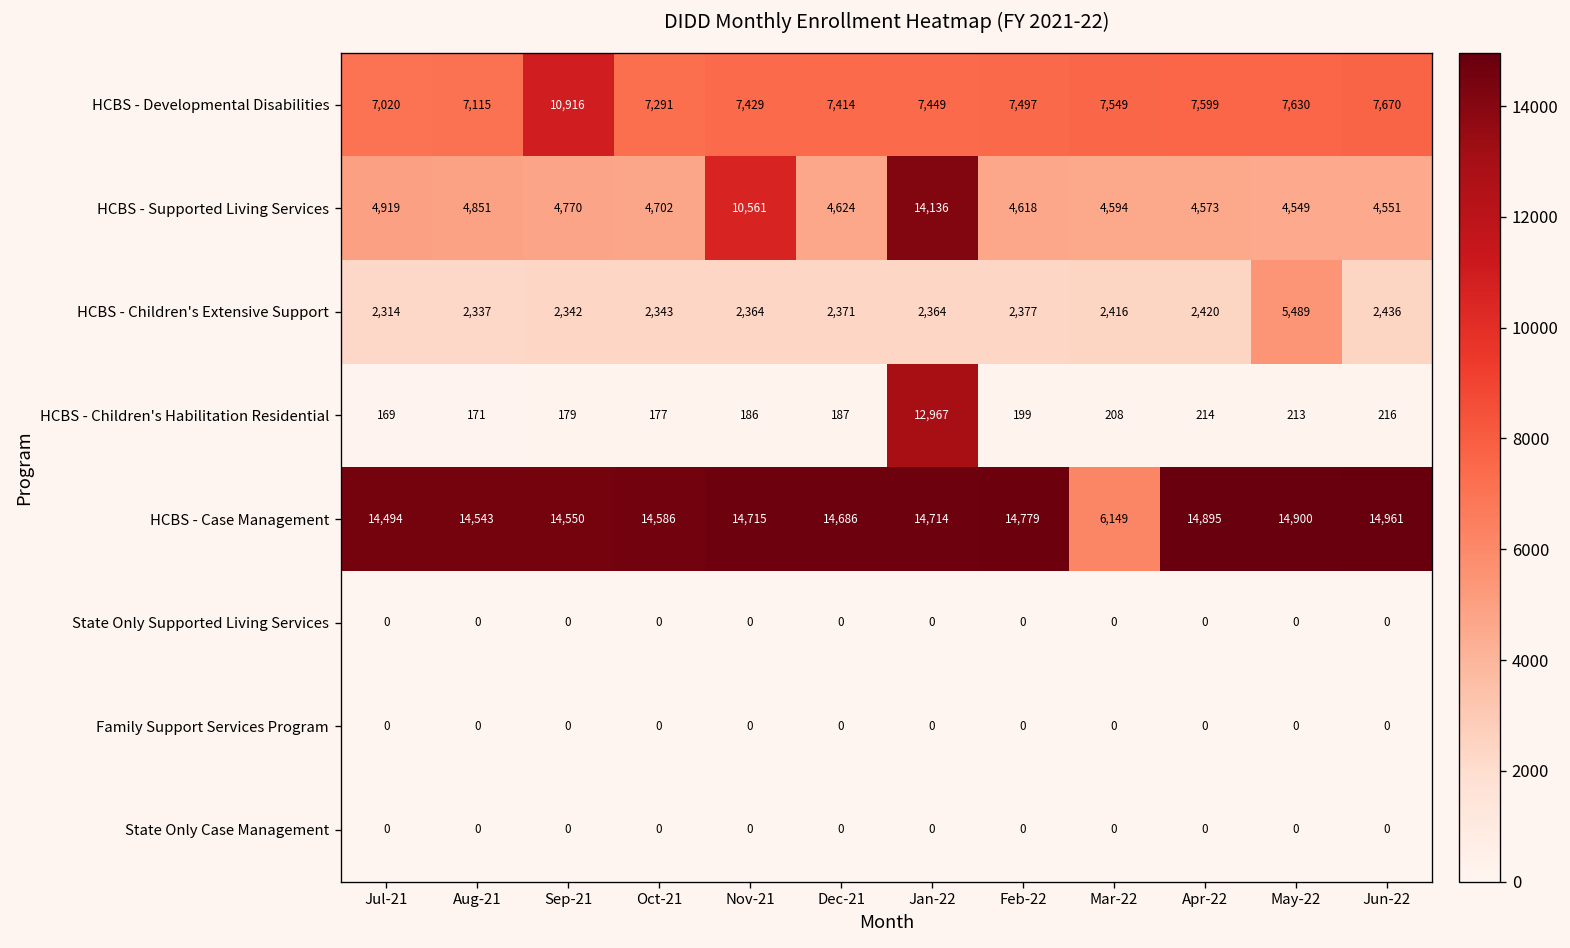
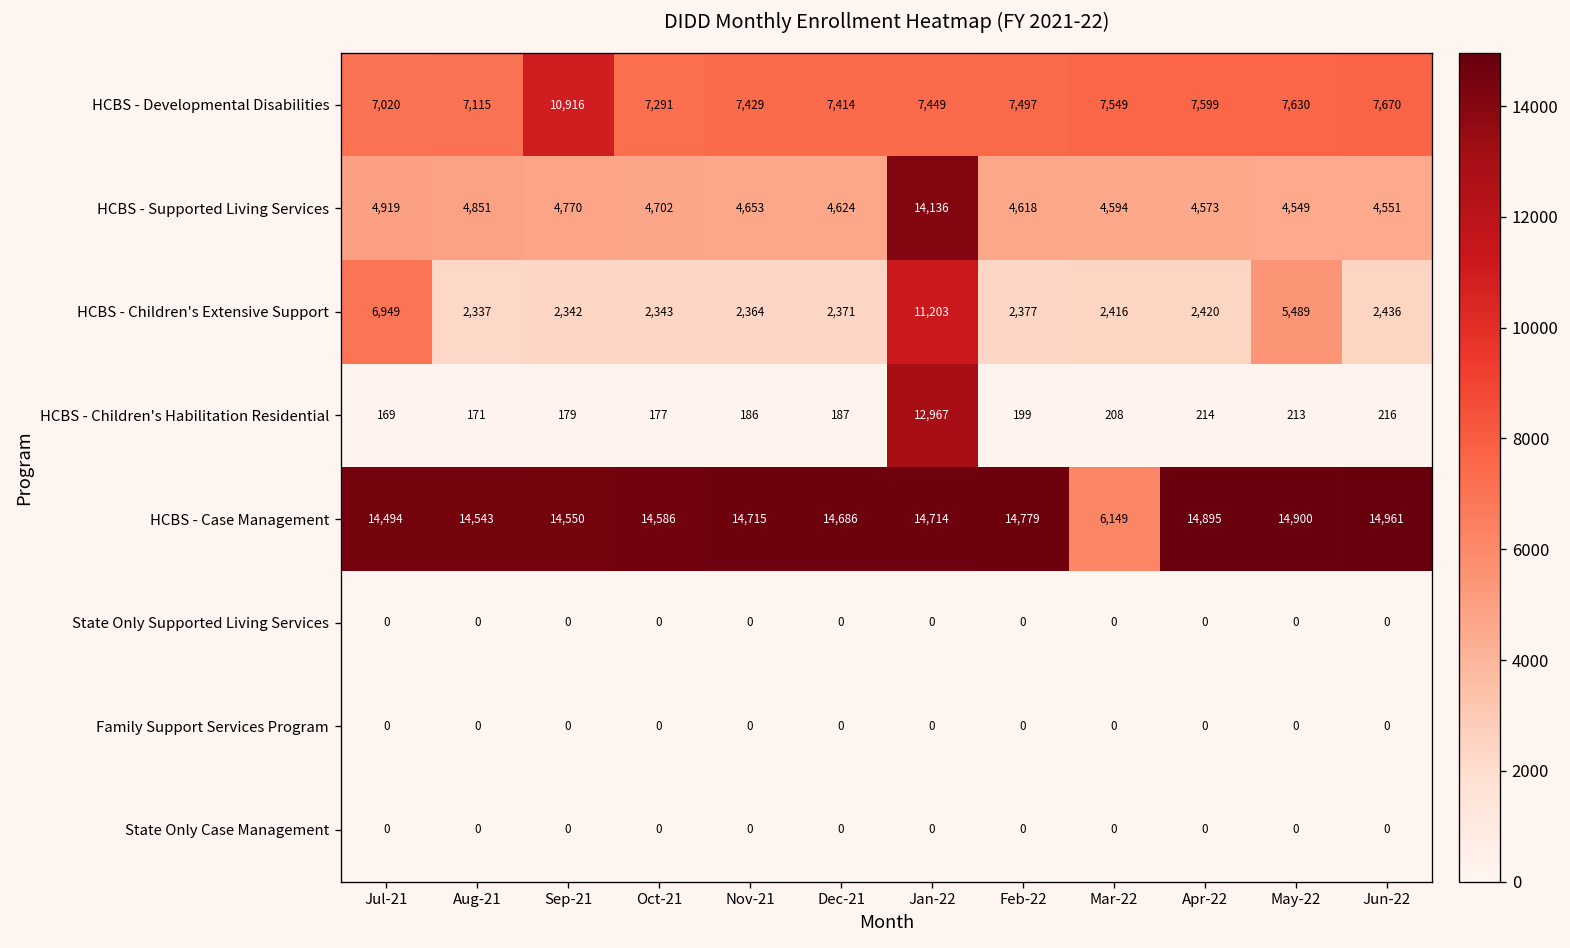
  {
    "HCBS - Developmental Disabilities": {
      "Jul-21": "7,020",
      "Aug-21": "7,115",
      "Sep-21": "10,916",
      "Oct-21": "7,291",
      "Nov-21": "7,429",
      "Dec-21": "7,414",
      "Jan-22": "7,449",
      "Feb-22": "7,497",
      "Mar-22": "7,549",
      "Apr-22": "7,599",
      "May-22": "7,630",
      "Jun-22": "7,670"
    },
    "HCBS - Supported Living Services": {
      "Jul-21": "4,919",
      "Aug-21": "4,851",
      "Sep-21": "4,770",
      "Oct-21": "4,702",
-     "Nov-21": "10,561",
+     "Nov-21": "4,653",
      "Dec-21": "4,624",
      "Jan-22": "14,136",
      "Feb-22": "4,618",
      "Mar-22": "4,594",
      "Apr-22": "4,573",
      "May-22": "4,549",
      "Jun-22": "4,551"
    },
    "HCBS - Children's Extensive Support": {
-     "Jul-21": "2,314",
+     "Jul-21": "6,949",
      "Aug-21": "2,337",
      "Sep-21": "2,342",
      "Oct-21": "2,343",
      "Nov-21": "2,364",
      "Dec-21": "2,371",
-     "Jan-22": "2,364",
+     "Jan-22": "11,203",
      "Feb-22": "2,377",
      "Mar-22": "2,416",
      "Apr-22": "2,420",
      "May-22": "5,489",
      "Jun-22": "2,436"
    },
    "HCBS - Children's Habilitation Residential": {
      "Jul-21": "169",
      "Aug-21": "171",
      "Sep-21": "179",
      "Oct-21": "177",
      "Nov-21": "186",
      "Dec-21": "187",
      "Jan-22": "12,967",
      "Feb-22": "199",
      "Mar-22": "208",
      "Apr-22": "214",
      "May-22": "213",
      "Jun-22": "216"
    },
    "HCBS - Case Management": {
      "Jul-21": "14,494",
      "Aug-21": "14,543",
      "Sep-21": "14,550",
      "Oct-21": "14,586",
      "Nov-21": "14,715",
      "Dec-21": "14,686",
      "Jan-22": "14,714",
      "Feb-22": "14,779",
      "Mar-22": "6,149",
      "Apr-22": "14,895",
      "May-22": "14,900",
      "Jun-22": "14,961"
    },
    "State Only Supported Living Services": {
      "Jul-21": "0",
      "Aug-21": "0",
      "Sep-21": "0",
      "Oct-21": "0",
      "Nov-21": "0",
      "Dec-21": "0",
      "Jan-22": "0",
      "Feb-22": "0",
      "Mar-22": "0",
      "Apr-22": "0",
      "May-22": "0",
      "Jun-22": "0"
    },
    "Family Support Services Program": {
      "Jul-21": "0",
      "Aug-21": "0",
      "Sep-21": "0",
      "Oct-21": "0",
      "Nov-21": "0",
      "Dec-21": "0",
      "Jan-22": "0",
      "Feb-22": "0",
      "Mar-22": "0",
      "Apr-22": "0",
      "May-22": "0",
      "Jun-22": "0"
    },
    "State Only Case Management": {
      "Jul-21": "0",
      "Aug-21": "0",
      "Sep-21": "0",
      "Oct-21": "0",
      "Nov-21": "0",
      "Dec-21": "0",
      "Jan-22": "0",
      "Feb-22": "0",
      "Mar-22": "0",
      "Apr-22": "0",
      "May-22": "0",
      "Jun-22": "0"
    }
  }
